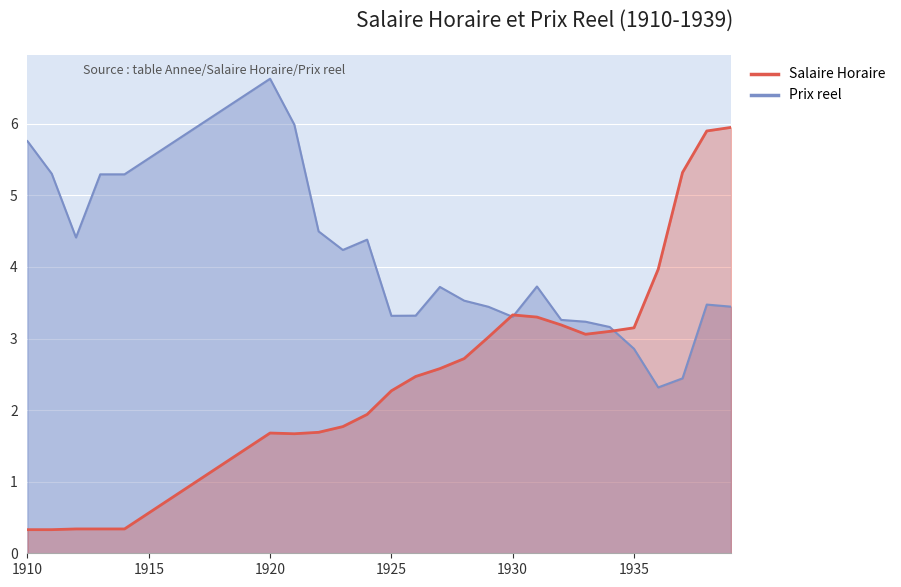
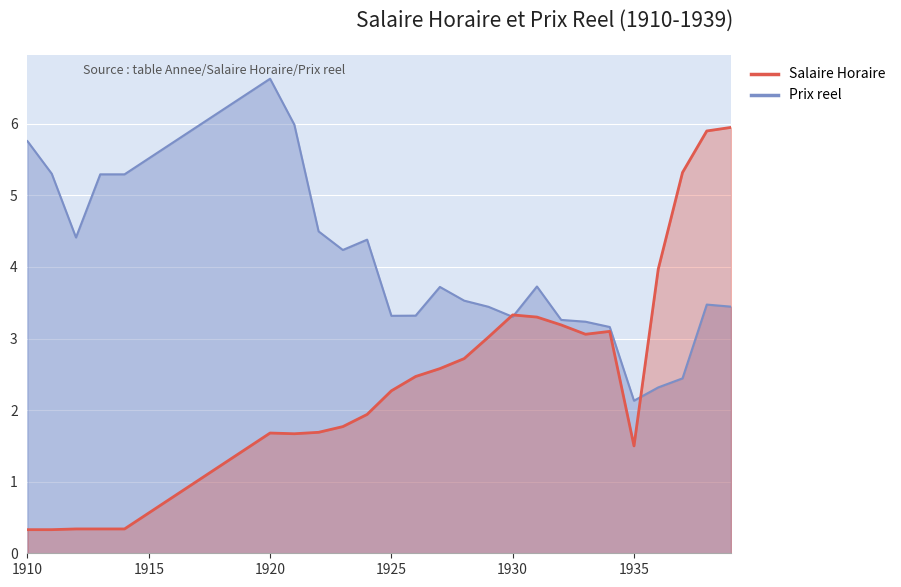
  {
    "Prix reel": {
      "1910": 5.8,
      "1920": 6.6,
      "1925": 3.3,
-     "1935": 2.9
+     "1935": 2.1
    },
    "Salaire Horaire": {
      "1910": 0.3,
      "1920": 1.7,
      "1925": 2.3,
-     "1935": 3.2
+     "1935": 1.5
    }
  }
